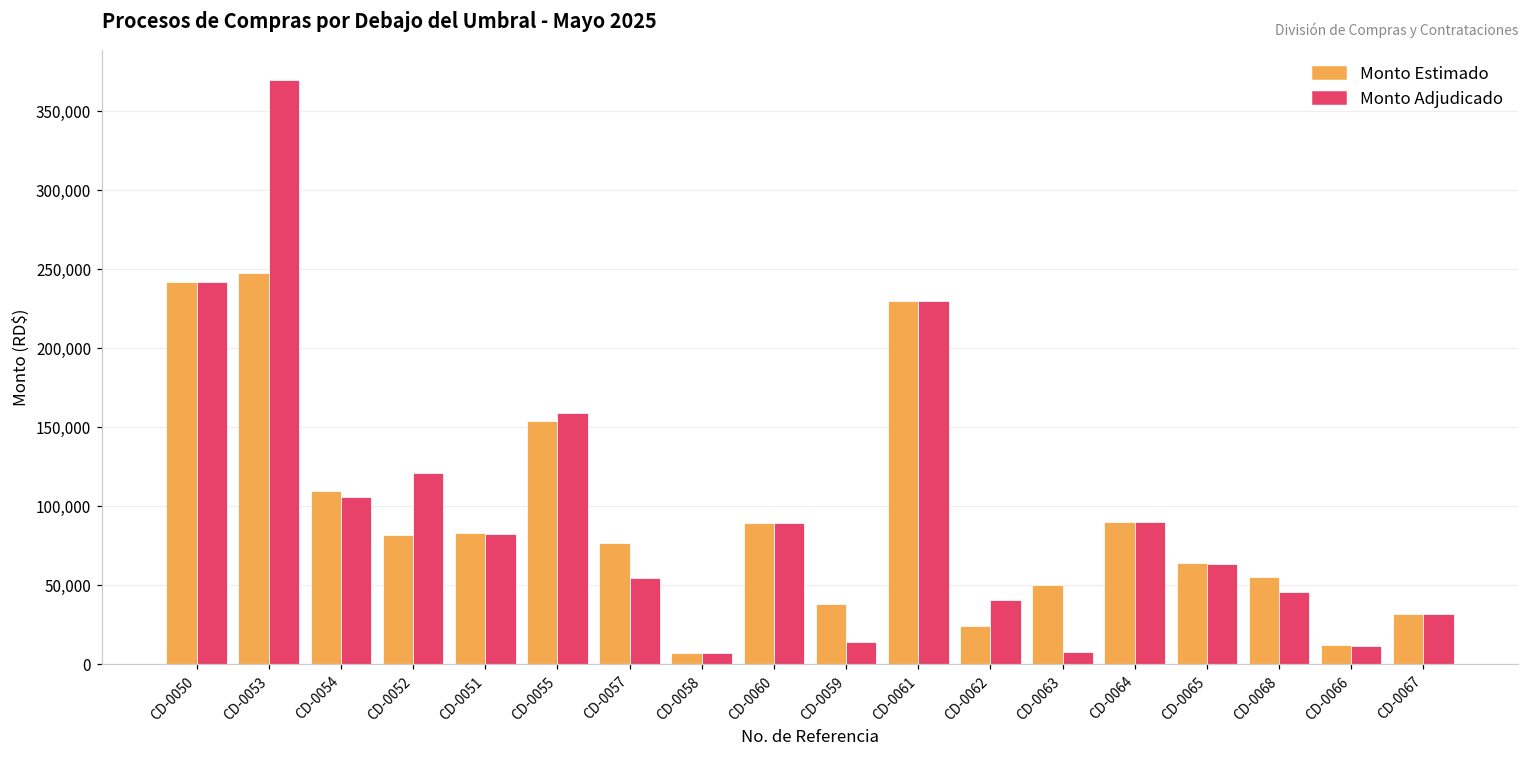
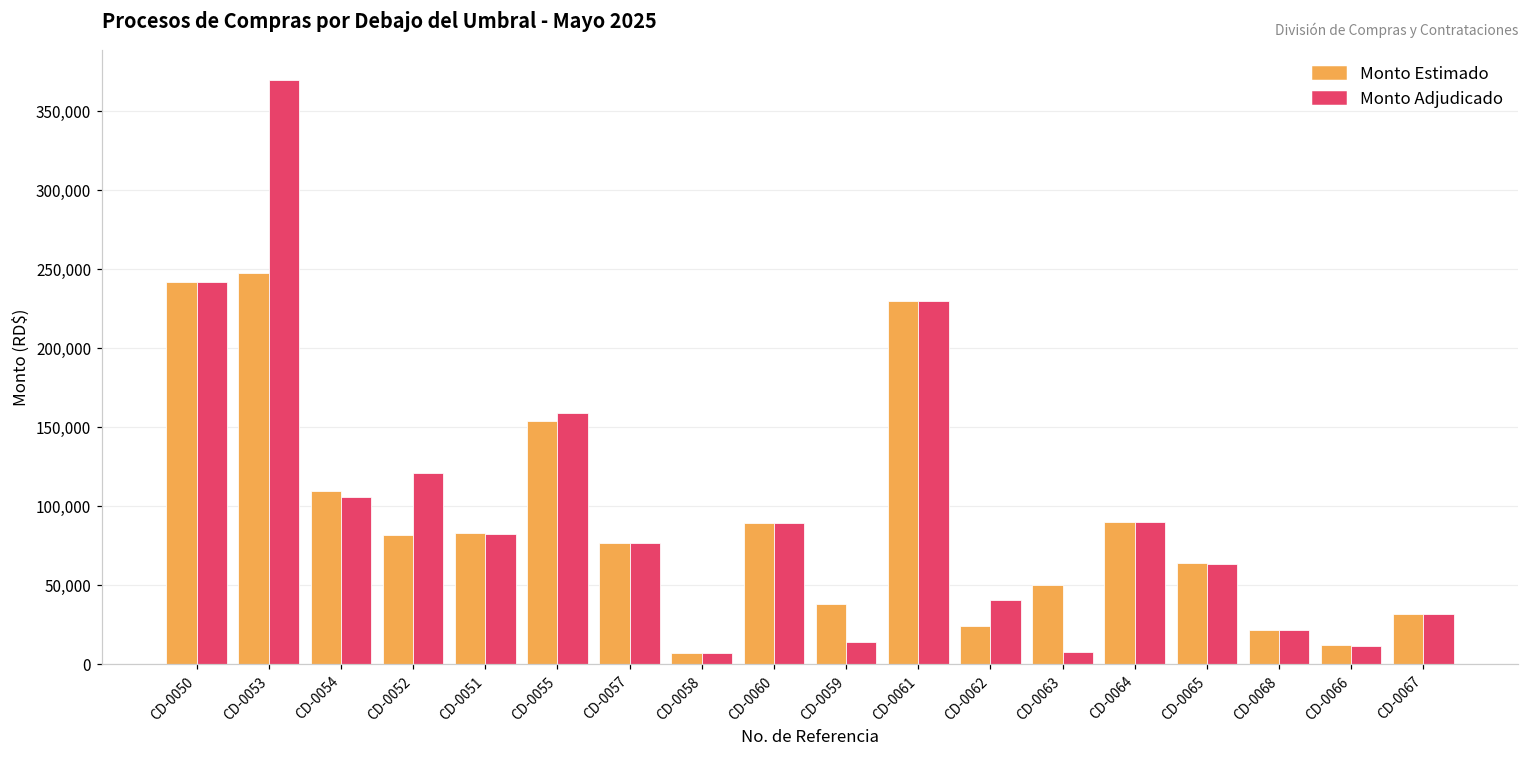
  {
    "Monto Estimado": {
      "CD-0050": "242,000",
      "CD-0053": "248,000",
      "CD-0054": "110,000",
      "CD-0052": "82,000",
      "CD-0051": "83,000",
      "CD-0055": "154,000",
      "CD-0057": "77,000",
      "CD-0058": "7,000",
      "CD-0060": "89,000",
      "CD-0059": "38,000",
      "CD-0061": "230,000",
      "CD-0062": "24,000",
      "CD-0063": "50,000",
      "CD-0064": "90,000",
      "CD-0065": "64,000",
-     "CD-0068": "55,000",
+     "CD-0068": "22,000",
      "CD-0066": "12,000",
      "CD-0067": "32,000"
    },
    "Monto Adjudicado": {
      "CD-0050": "242,000",
      "CD-0053": "370,000",
      "CD-0054": "106,000",
      "CD-0052": "121,000",
      "CD-0051": "83,000",
      "CD-0055": "159,000",
-     "CD-0057": "55,000",
+     "CD-0057": "77,000",
      "CD-0058": "7,000",
      "CD-0060": "89,000",
      "CD-0059": "14,000",
      "CD-0061": "230,000",
      "CD-0062": "41,000",
      "CD-0063": "8,000",
      "CD-0064": "90,000",
      "CD-0065": "64,000",
-     "CD-0068": "46,000",
+     "CD-0068": "22,000",
      "CD-0066": "12,000",
      "CD-0067": "32,000"
    }
  }
